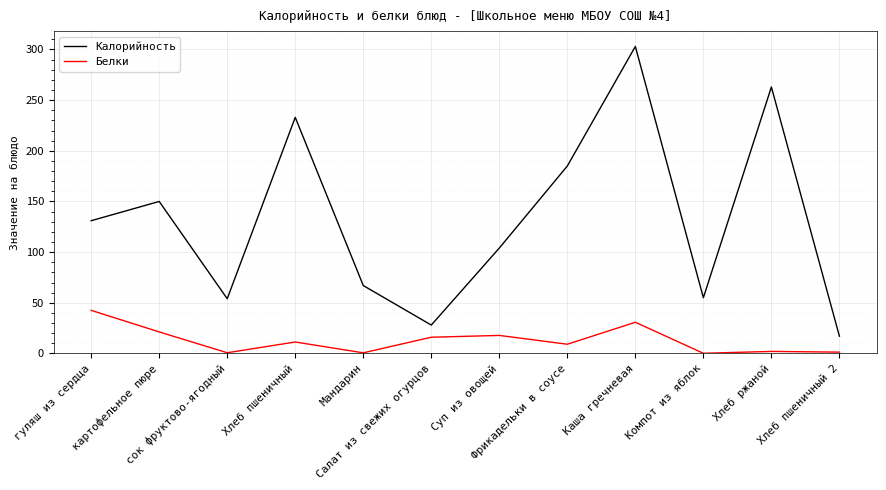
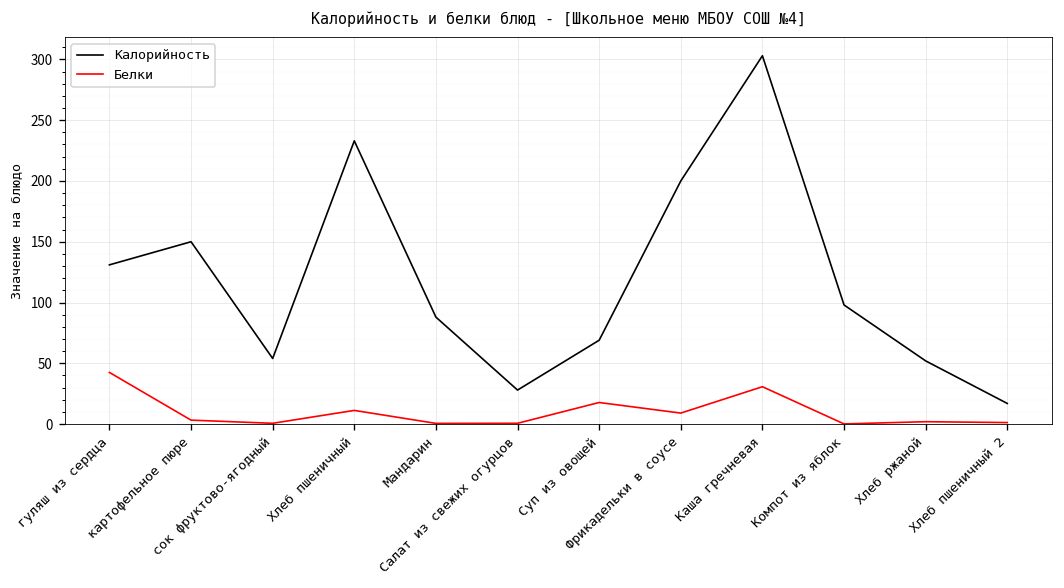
  {
    "Калорийность": {
      "гуляш из сердца": 131,
      "картофельное пюре": 150,
      "сок фруктово-ягодный": 54,
      "Хлеб пшеничный": 233,
-     "Мандарин": 67,
+     "Мандарин": 88,
      "Салат из свежих огурцов": 28,
-     "Суп из овощей": 104,
-     "Фрикадельки в соусе": 185,
+     "Суп из овощей": 69,
+     "Фрикадельки в соусе": 200,
      "Каша гречневая": 303,
-     "Компот из яблок": 55,
-     "Хлеб ржаной": 263,
+     "Компот из яблок": 98,
+     "Хлеб ржаной": 52,
      "Хлеб пшеничный 2": 17
    },
    "Белки": {
      "гуляш из сердца": 43,
-     "картофельное пюре": 21,
+     "картофельное пюре": 3,
      "сок фруктово-ягодный": 1,
      "Хлеб пшеничный": 11,
      "Мандарин": 1,
-     "Салат из свежих огурцов": 16,
+     "Салат из свежих огурцов": 1,
      "Суп из овощей": 18,
      "Фрикадельки в соусе": 9,
      "Каша гречневая": 31,
      "Компот из яблок": 0,
      "Хлеб ржаной": 2,
      "Хлеб пшеничный 2": 1
    }
  }
